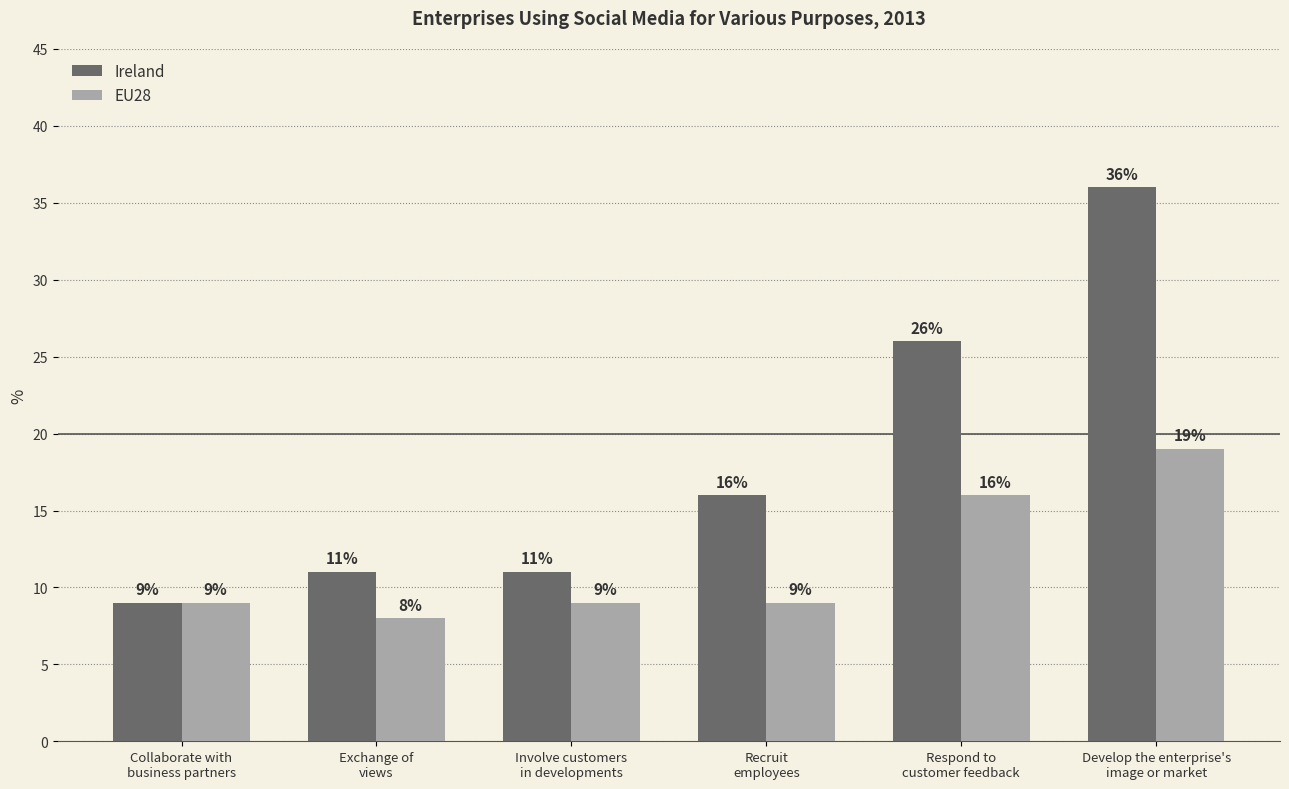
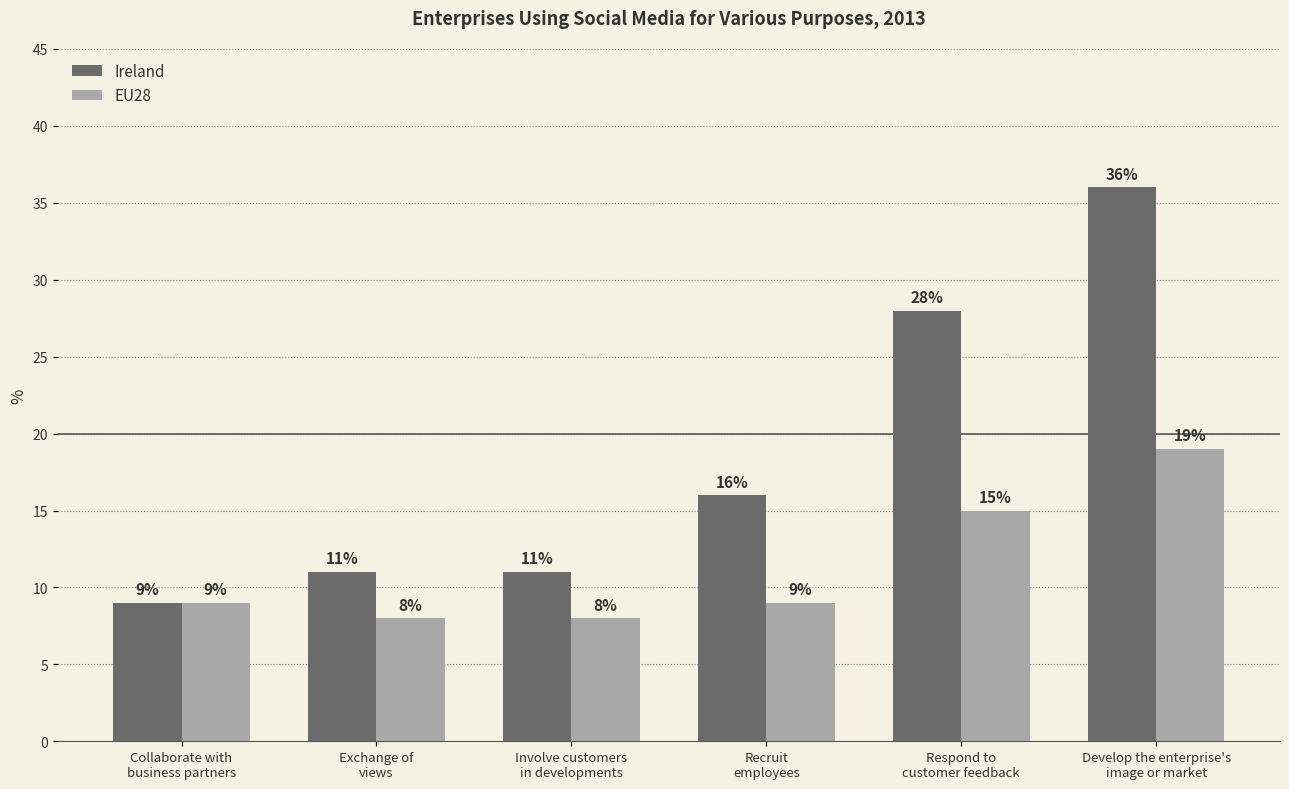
  {
    "Ireland": {
      "Collaborate with business partners": "9%",
      "Exchange of views": "11%",
      "Involve customers in developments": "11%",
      "Recruit employees": "16%",
-     "Respond to customer feedback": "26%",
+     "Respond to customer feedback": "28%",
      "Develop the enterprise's image or market": "36%"
    },
    "EU28": {
      "Collaborate with business partners": "9%",
      "Exchange of views": "8%",
-     "Involve customers in developments": "9%",
+     "Involve customers in developments": "8%",
      "Recruit employees": "9%",
-     "Respond to customer feedback": "16%",
+     "Respond to customer feedback": "15%",
      "Develop the enterprise's image or market": "19%"
    }
  }
